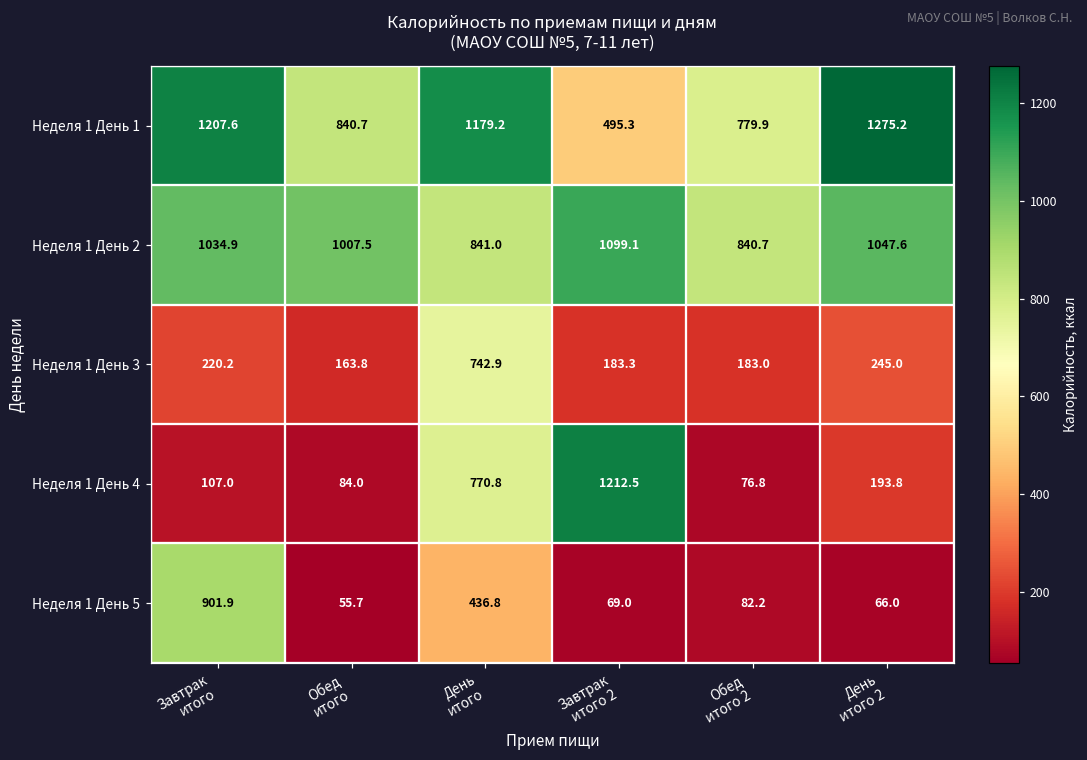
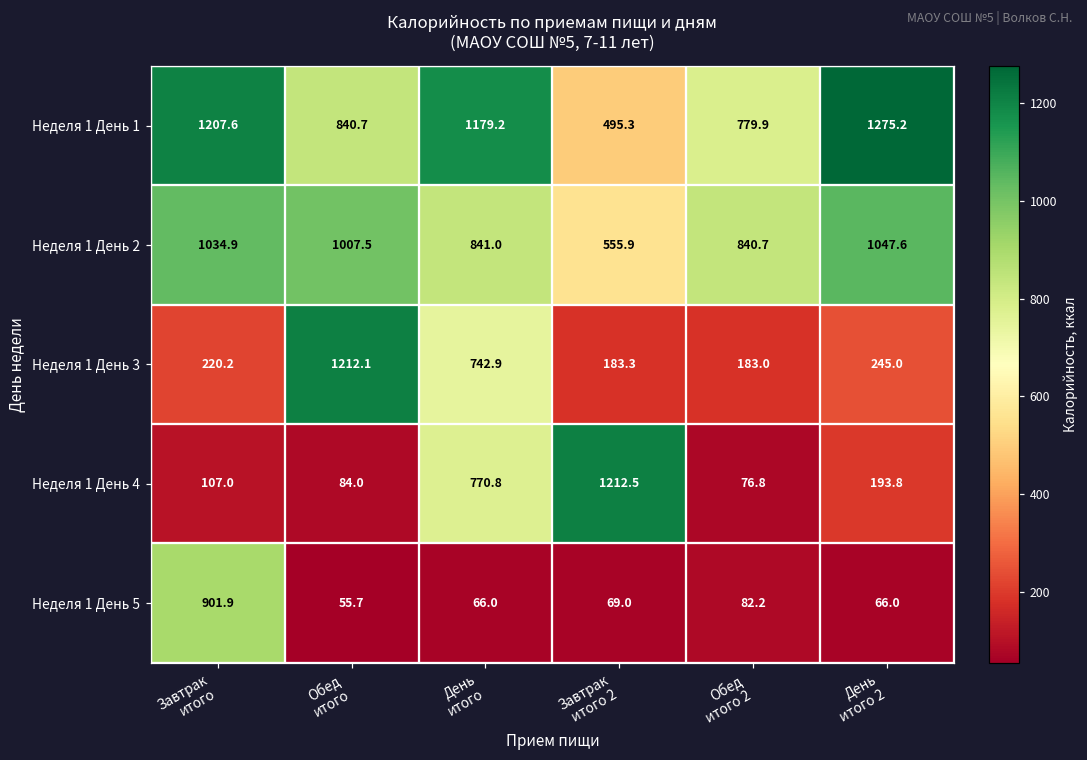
  {
    "Неделя 1 День 1": {
      "Завтрак итого": 1207.6,
      "Обед итого": 840.7,
      "День итого": 1179.2,
      "Завтрак итого 2": 495.3,
      "Обед итого 2": 779.9,
      "День итого 2": 1275.2
    },
    "Неделя 1 День 2": {
      "Завтрак итого": 1034.9,
      "Обед итого": 1007.5,
      "День итого": 841.0,
-     "Завтрак итого 2": 1099.1,
+     "Завтрак итого 2": 555.9,
      "Обед итого 2": 840.7,
      "День итого 2": 1047.6
    },
    "Неделя 1 День 3": {
      "Завтрак итого": 220.2,
-     "Обед итого": 163.8,
+     "Обед итого": 1212.1,
      "День итого": 742.9,
      "Завтрак итого 2": 183.3,
      "Обед итого 2": 183.0,
      "День итого 2": 245.0
    },
    "Неделя 1 День 4": {
      "Завтрак итого": 107.0,
      "Обед итого": 84.0,
      "День итого": 770.8,
      "Завтрак итого 2": 1212.5,
      "Обед итого 2": 76.8,
      "День итого 2": 193.8
    },
    "Неделя 1 День 5": {
      "Завтрак итого": 901.9,
      "Обед итого": 55.7,
-     "День итого": 436.8,
+     "День итого": 66.0,
      "Завтрак итого 2": 69.0,
      "Обед итого 2": 82.2,
      "День итого 2": 66.0
    }
  }
